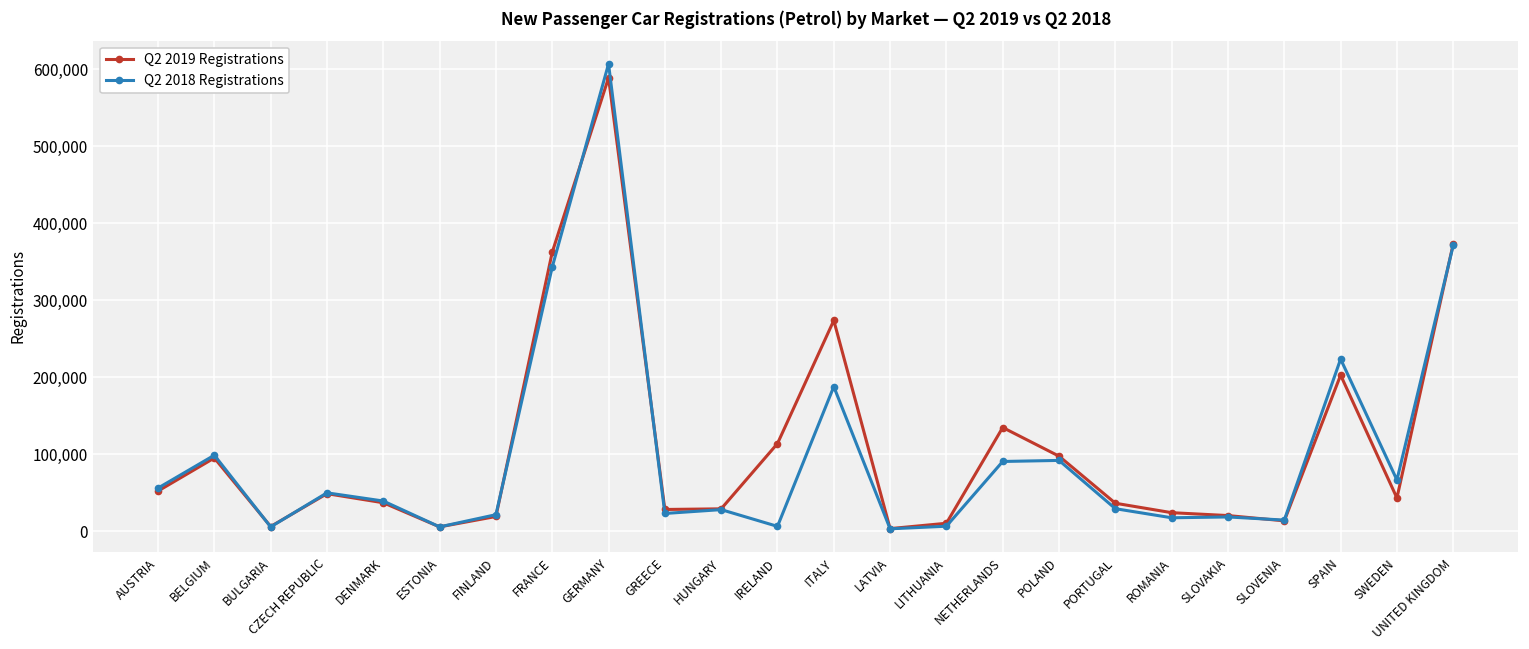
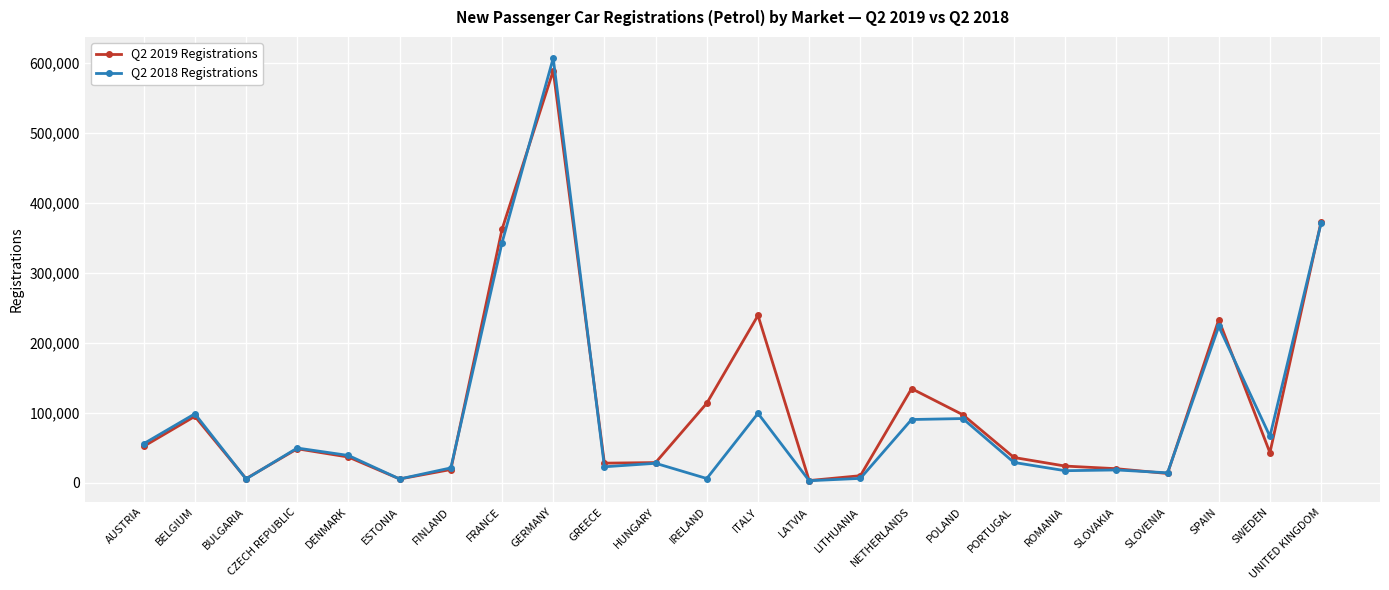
  {
    "Q2 2019 Registrations": {
      "AUSTRIA": "50,000",
      "FRANCE": "360,000",
      "GERMANY": "590,000",
      "GREECE": "30,000",
      "IRELAND": "110,000",
-     "ITALY": "270,000",
+     "ITALY": "240,000",
      "LITHUANIA": "10,000",
      "NETHERLANDS": "130,000",
      "POLAND": "100,000",
      "PORTUGAL": "40,000",
      "ROMANIA": "20,000",
-     "SPAIN": "200,000",
+     "SPAIN": "230,000",
      "SWEDEN": "40,000"
    },
    "Q2 2018 Registrations": {
      "AUSTRIA": "60,000",
      "FRANCE": "340,000",
      "GERMANY": "610,000",
      "GREECE": "20,000",
      "IRELAND": "10,000",
-     "ITALY": "190,000",
+     "ITALY": "100,000",
      "LITHUANIA": "10,000",
      "NETHERLANDS": "90,000",
      "POLAND": "90,000",
      "PORTUGAL": "30,000",
      "ROMANIA": "20,000",
      "SPAIN": "220,000",
      "SWEDEN": "70,000"
    }
  }
